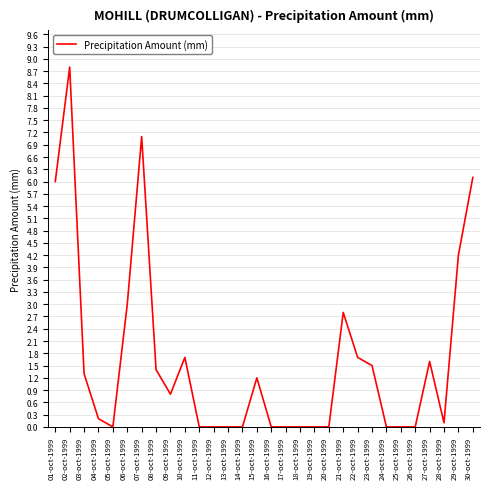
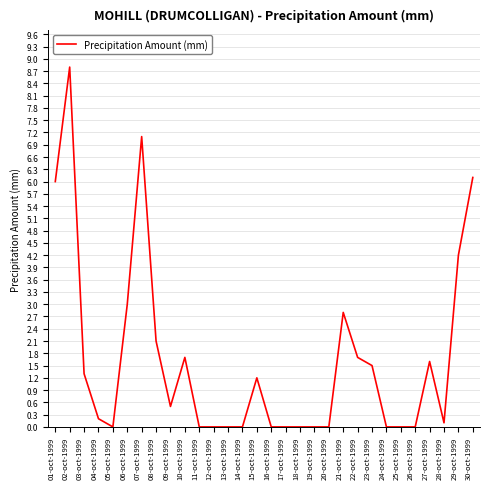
  {
    "01-oct-1999": 6.0,
    "02-oct-1999": 8.8,
    "03-oct-1999": 1.3,
    "04-oct-1999": 0.2,
    "05-oct-1999": 0.0,
    "06-oct-1999": 3.0,
    "07-oct-1999": 7.1,
-   "08-oct-1999": 1.4,
-   "09-oct-1999": 0.8,
+   "08-oct-1999": 2.1,
+   "09-oct-1999": 0.5,
    "10-oct-1999": 1.7,
    "11-oct-1999": 0.0,
    "12-oct-1999": 0.0,
    "13-oct-1999": 0.0,
    "14-oct-1999": 0.0,
    "15-oct-1999": 1.2,
    "16-oct-1999": 0.0,
    "17-oct-1999": 0.0,
    "18-oct-1999": 0.0,
    "19-oct-1999": 0.0,
    "20-oct-1999": 0.0,
    "21-oct-1999": 2.8,
    "22-oct-1999": 1.7,
    "23-oct-1999": 1.5,
    "24-oct-1999": 0.0,
    "25-oct-1999": 0.0,
    "26-oct-1999": 0.0,
    "27-oct-1999": 1.6,
    "28-oct-1999": 0.1,
    "29-oct-1999": 4.2,
    "30-oct-1999": 6.1
  }
